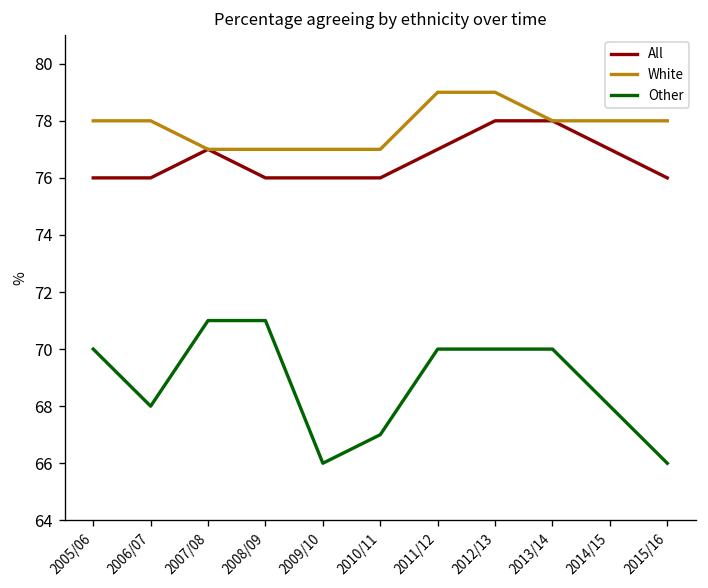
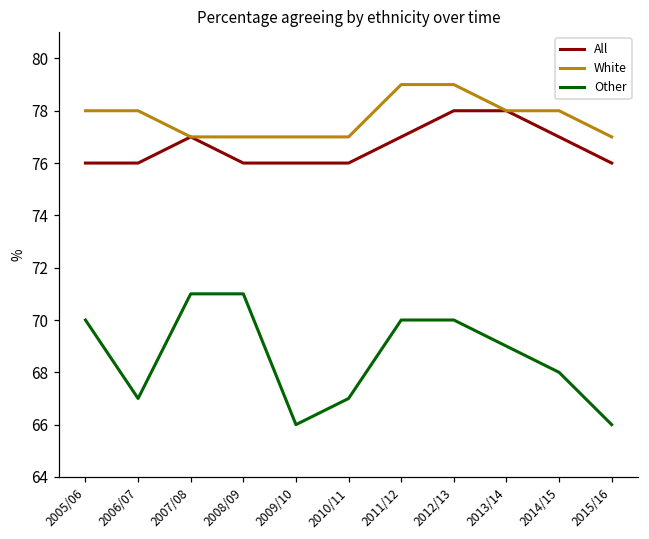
  {
    "All": {
      "2005/06": 76,
      "2006/07": 76,
      "2008/09": 76,
      "2009/10": 76,
      "2010/11": 76,
      "2011/12": 77,
      "2012/13": 78,
      "2014/15": 77,
      "2015/16": 76
    },
    "White": {
      "2005/06": 78,
      "2006/07": 78,
      "2008/09": 77,
      "2009/10": 77,
      "2010/11": 77,
      "2011/12": 79,
      "2012/13": 79,
      "2014/15": 78,
-     "2015/16": 78
+     "2015/16": 77
    },
    "Other": {
      "2005/06": 70,
-     "2006/07": 68,
+     "2006/07": 67,
      "2007/08": 71,
      "2008/09": 71,
      "2009/10": 66,
      "2010/11": 67,
      "2011/12": 70,
      "2012/13": 70,
-     "2013/14": 70,
+     "2013/14": 69,
      "2014/15": 68,
      "2015/16": 66
    }
  }
